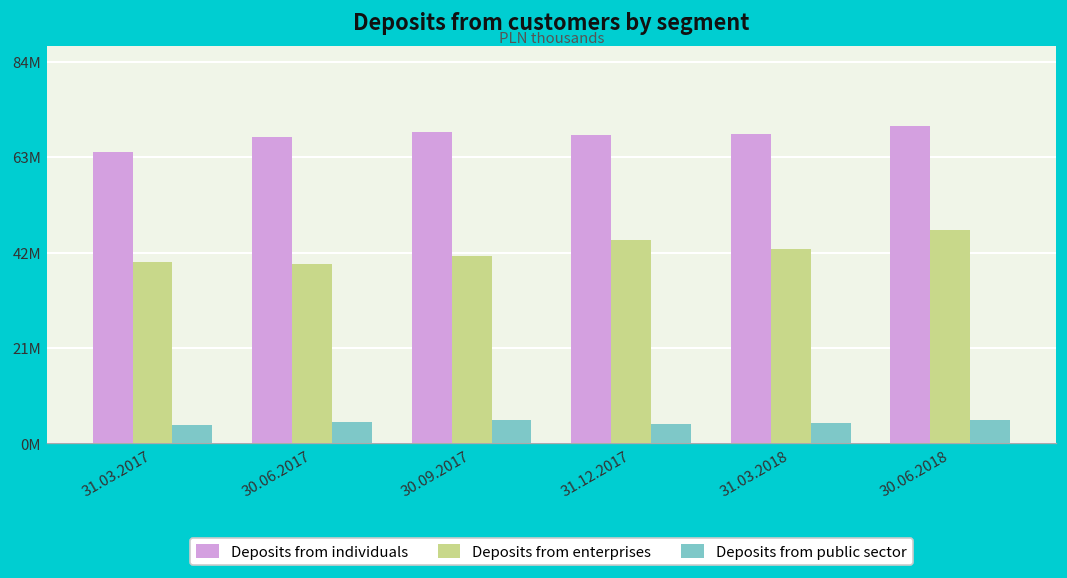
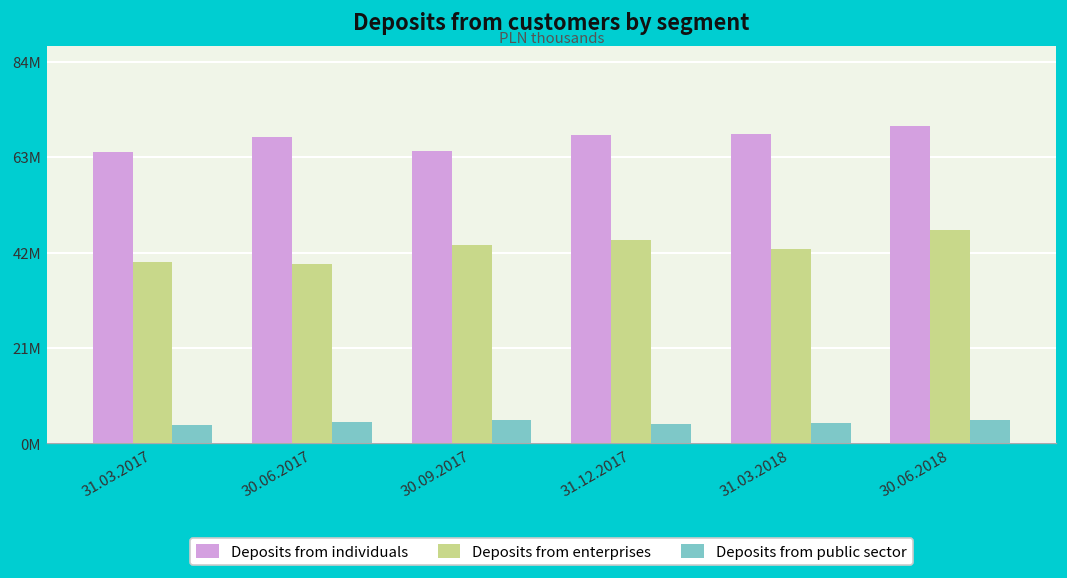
  {
    "Deposits from individuals": {
      "31.03.2017": 64000000,
      "30.06.2017": 68000000,
-     "30.09.2017": 69000000,
+     "30.09.2017": 64000000,
      "31.12.2017": 68000000,
      "31.03.2018": 68000000,
      "30.06.2018": 70000000
    },
    "Deposits from enterprises": {
      "31.03.2017": 40000000,
      "30.06.2017": 40000000,
-     "30.09.2017": 41000000,
+     "30.09.2017": 44000000,
      "31.12.2017": 45000000,
      "31.03.2018": 43000000,
      "30.06.2018": 47000000
    },
    "Deposits from public sector": {
      "31.03.2017": 4000000,
      "30.06.2017": 5000000,
      "30.09.2017": 5000000,
      "31.12.2017": 4000000,
      "31.03.2018": 5000000,
      "30.06.2018": 5000000
    }
  }
